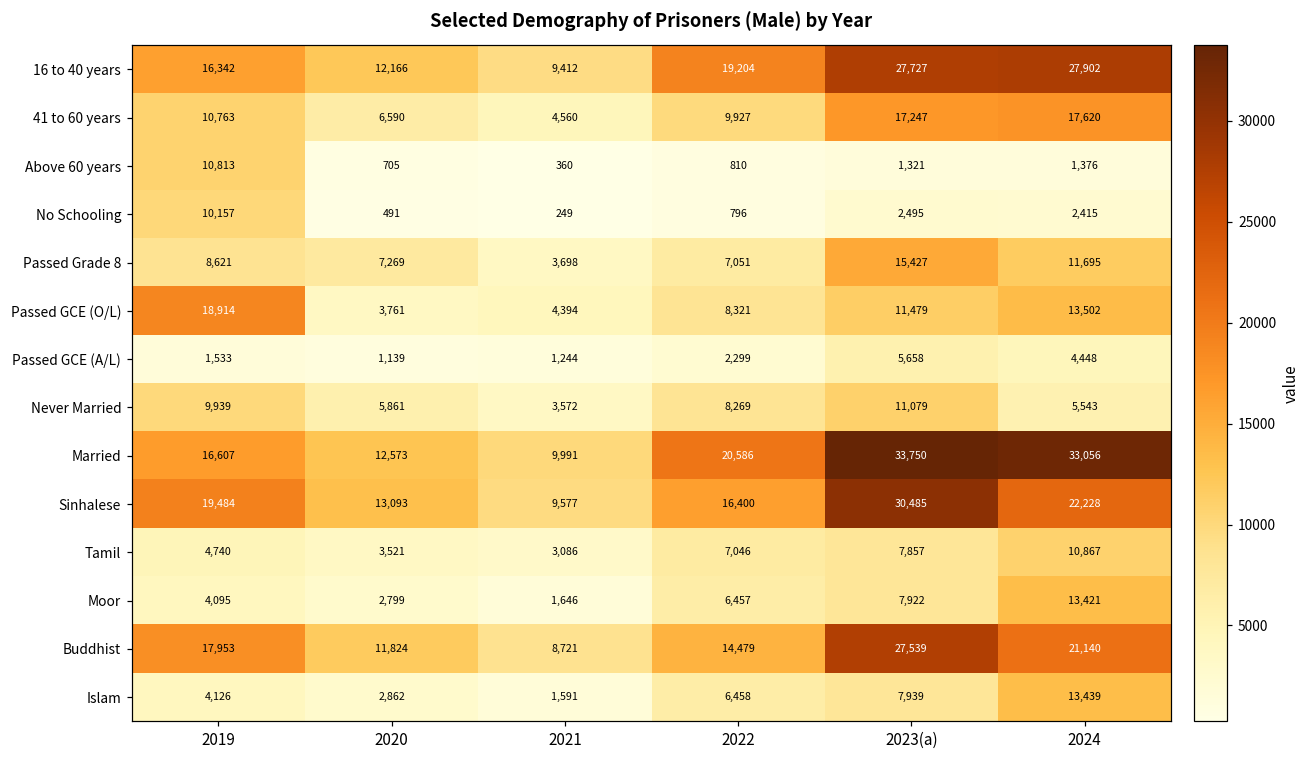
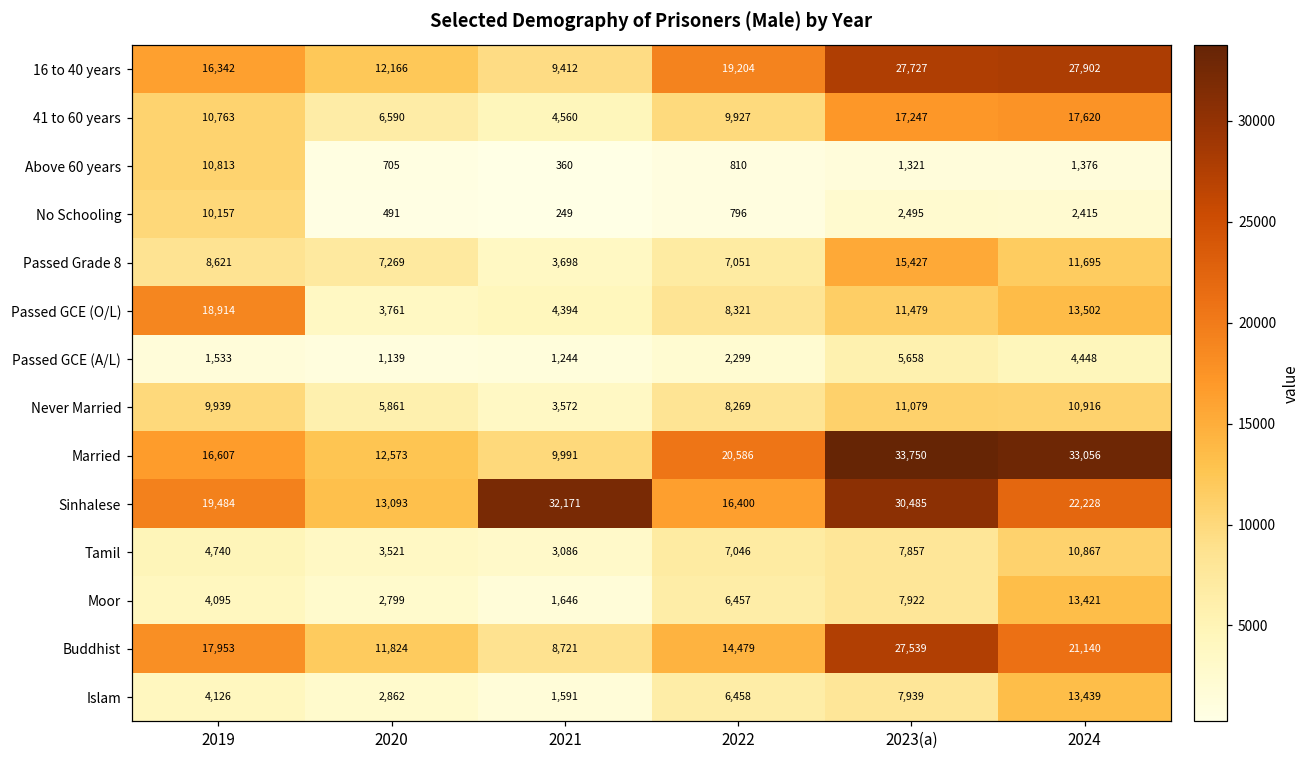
  {
    "16 to 40 years": {
      "2019": "16,342",
      "2020": "12,166",
      "2021": "9,412",
      "2022": "19,204",
      "2023(a)": "27,727",
      "2024": "27,902"
    },
    "41 to 60 years": {
      "2019": "10,763",
      "2020": "6,590",
      "2021": "4,560",
      "2022": "9,927",
      "2023(a)": "17,247",
      "2024": "17,620"
    },
    "Above 60 years": {
      "2019": "10,813",
      "2020": "705",
      "2021": "360",
      "2022": "810",
      "2023(a)": "1,321",
      "2024": "1,376"
    },
    "No Schooling": {
      "2019": "10,157",
      "2020": "491",
      "2021": "249",
      "2022": "796",
      "2023(a)": "2,495",
      "2024": "2,415"
    },
    "Passed Grade 8": {
      "2019": "8,621",
      "2020": "7,269",
      "2021": "3,698",
      "2022": "7,051",
      "2023(a)": "15,427",
      "2024": "11,695"
    },
    "Passed GCE (O/L)": {
      "2019": "18,914",
      "2020": "3,761",
      "2021": "4,394",
      "2022": "8,321",
      "2023(a)": "11,479",
      "2024": "13,502"
    },
    "Passed GCE (A/L)": {
      "2019": "1,533",
      "2020": "1,139",
      "2021": "1,244",
      "2022": "2,299",
      "2023(a)": "5,658",
      "2024": "4,448"
    },
    "Never Married": {
      "2019": "9,939",
      "2020": "5,861",
      "2021": "3,572",
      "2022": "8,269",
      "2023(a)": "11,079",
-     "2024": "5,543"
+     "2024": "10,916"
    },
    "Married": {
      "2019": "16,607",
      "2020": "12,573",
      "2021": "9,991",
      "2022": "20,586",
      "2023(a)": "33,750",
      "2024": "33,056"
    },
    "Sinhalese": {
      "2019": "19,484",
      "2020": "13,093",
-     "2021": "9,577",
+     "2021": "32,171",
      "2022": "16,400",
      "2023(a)": "30,485",
      "2024": "22,228"
    },
    "Tamil": {
      "2019": "4,740",
      "2020": "3,521",
      "2021": "3,086",
      "2022": "7,046",
      "2023(a)": "7,857",
      "2024": "10,867"
    },
    "Moor": {
      "2019": "4,095",
      "2020": "2,799",
      "2021": "1,646",
      "2022": "6,457",
      "2023(a)": "7,922",
      "2024": "13,421"
    },
    "Buddhist": {
      "2019": "17,953",
      "2020": "11,824",
      "2021": "8,721",
      "2022": "14,479",
      "2023(a)": "27,539",
      "2024": "21,140"
    },
    "Islam": {
      "2019": "4,126",
      "2020": "2,862",
      "2021": "1,591",
      "2022": "6,458",
      "2023(a)": "7,939",
      "2024": "13,439"
    }
  }
